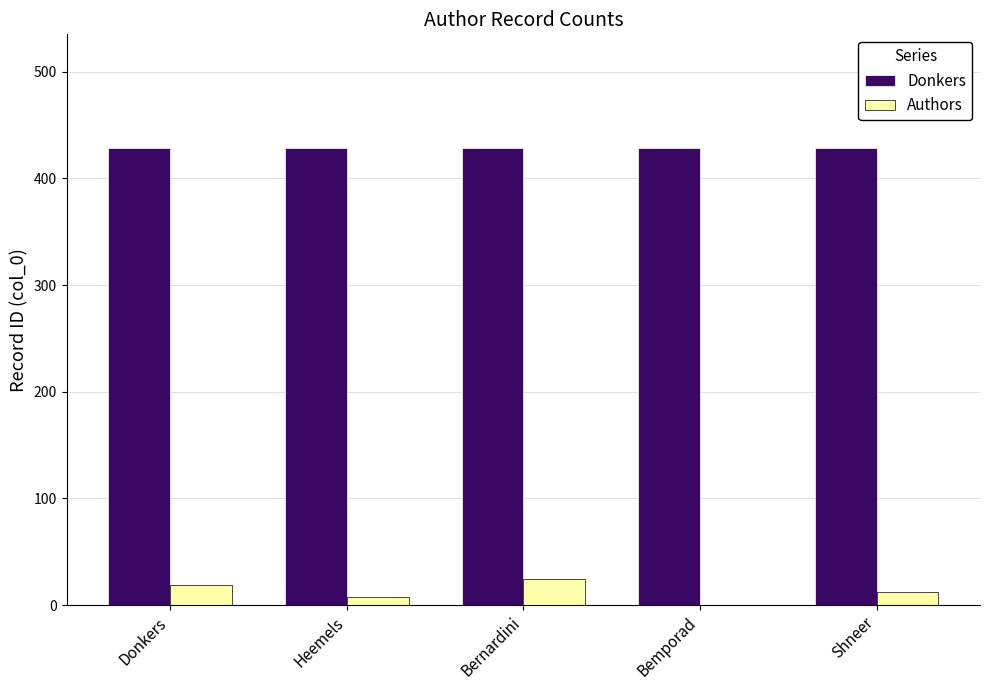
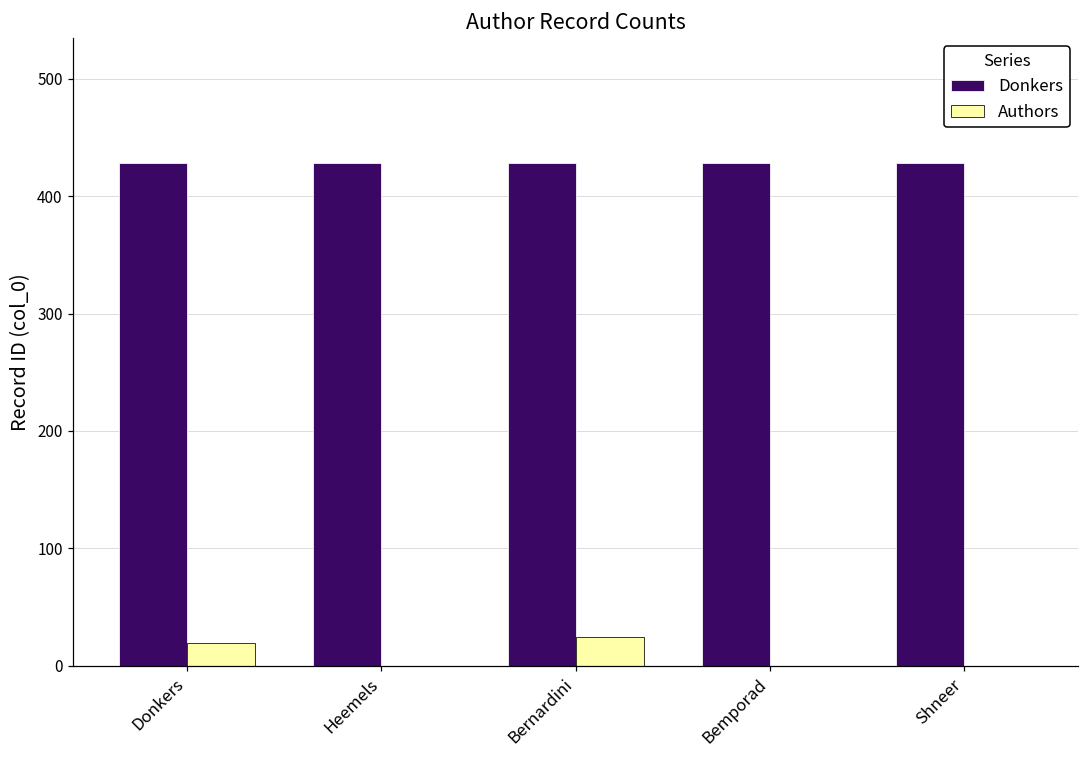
  {
    "Donkers": {
      "Donkers": 428,
      "Heemels": 428,
      "Bernardini": 428,
      "Bemporad": 428,
      "Shneer": 428
    },
    "Authors": {
      "Donkers": 19,
-     "Heemels": 8,
+     "Heemels": 0,
      "Bernardini": 24,
      "Bemporad": 0,
-     "Shneer": 12
+     "Shneer": 0
    }
  }
